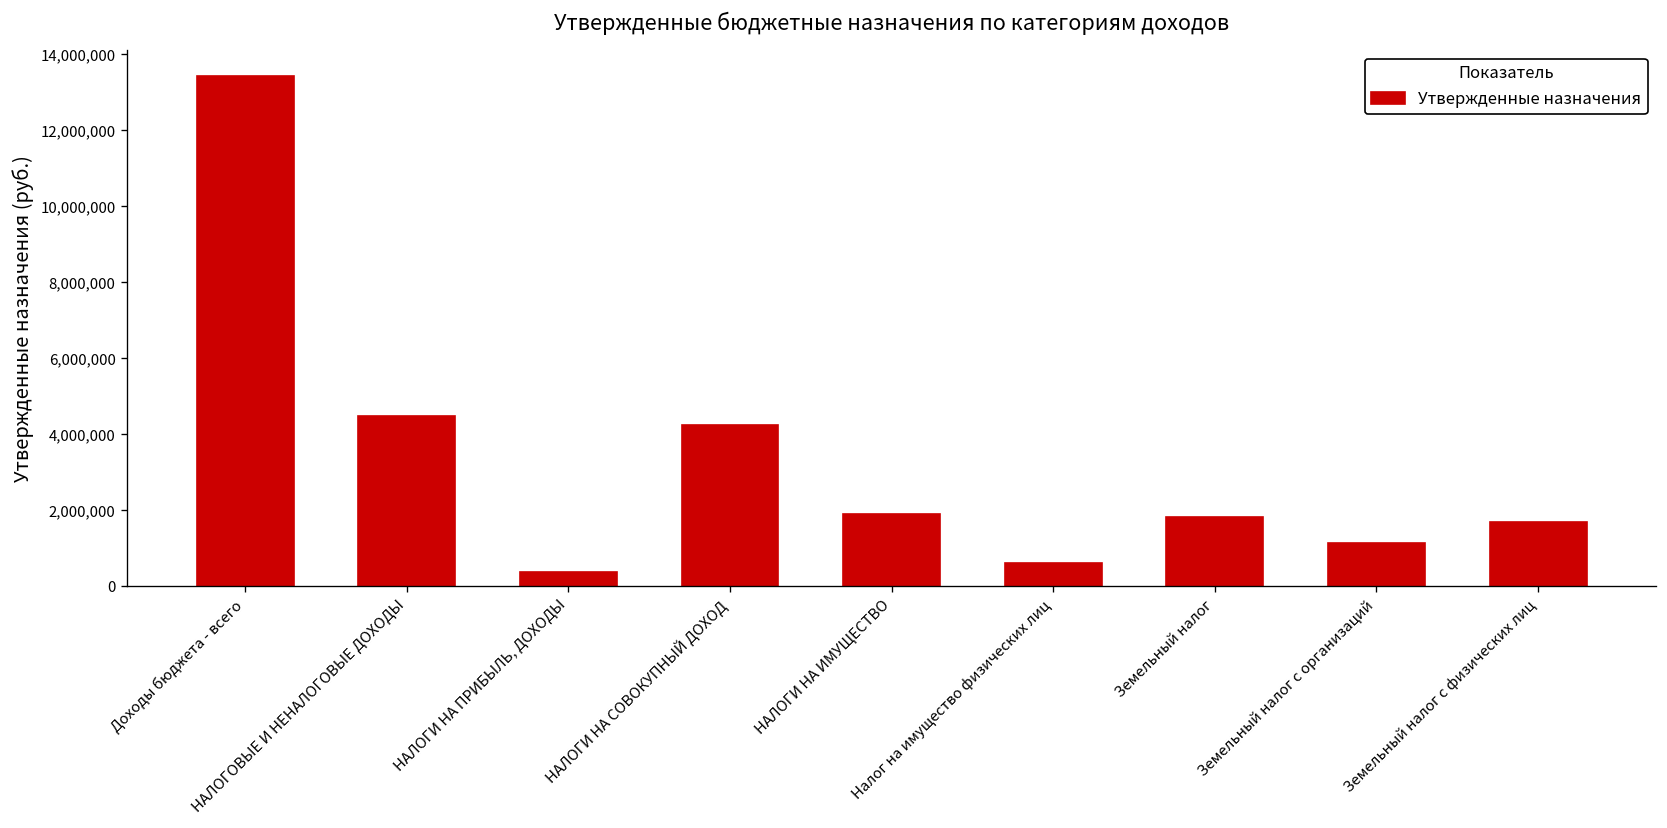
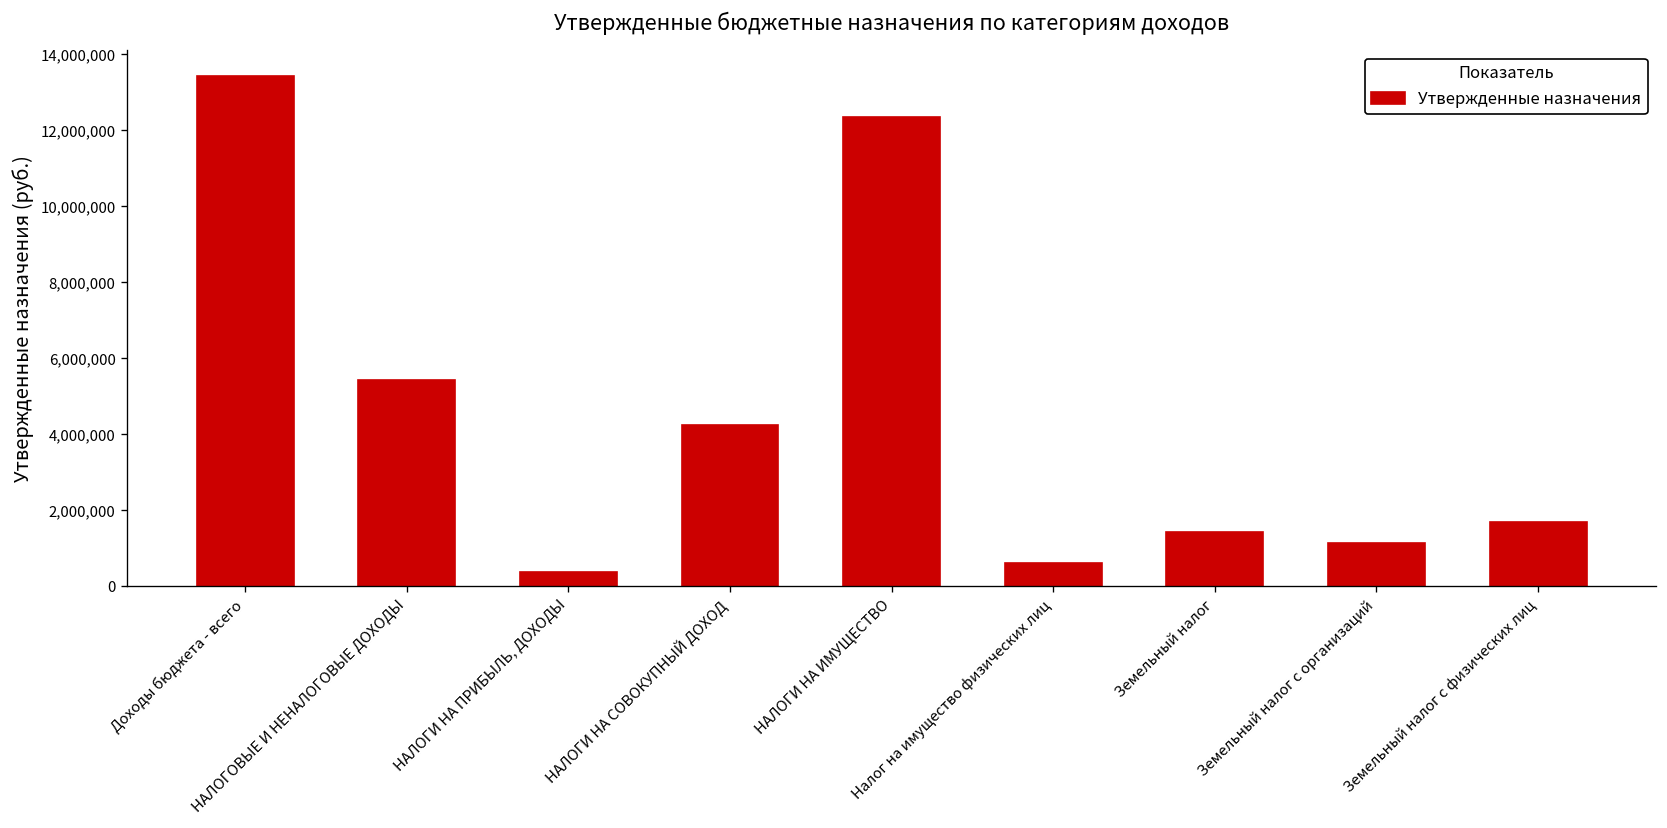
  {
    "Доходы бюджета - всего": "13,400,000",
-   "НАЛОГОВЫЕ И НЕНАЛОГОВЫЕ ДОХОДЫ": "4,500,000",
+   "НАЛОГОВЫЕ И НЕНАЛОГОВЫЕ ДОХОДЫ": "5,400,000",
    "НАЛОГИ НА ПРИБЫЛЬ, ДОХОДЫ": "400,000",
    "НАЛОГИ НА СОВОКУПНЫЙ ДОХОД": "4,300,000",
-   "НАЛОГИ НА ИМУЩЕСТВО": "1,900,000",
+   "НАЛОГИ НА ИМУЩЕСТВО": "12,400,000",
    "Налог на имущество физических лиц": "600,000",
-   "Земельный налог": "1,800,000",
+   "Земельный налог": "1,400,000",
    "Земельный налог с организаций": "1,100,000",
    "Земельный налог с физических лиц": "1,700,000"
  }
